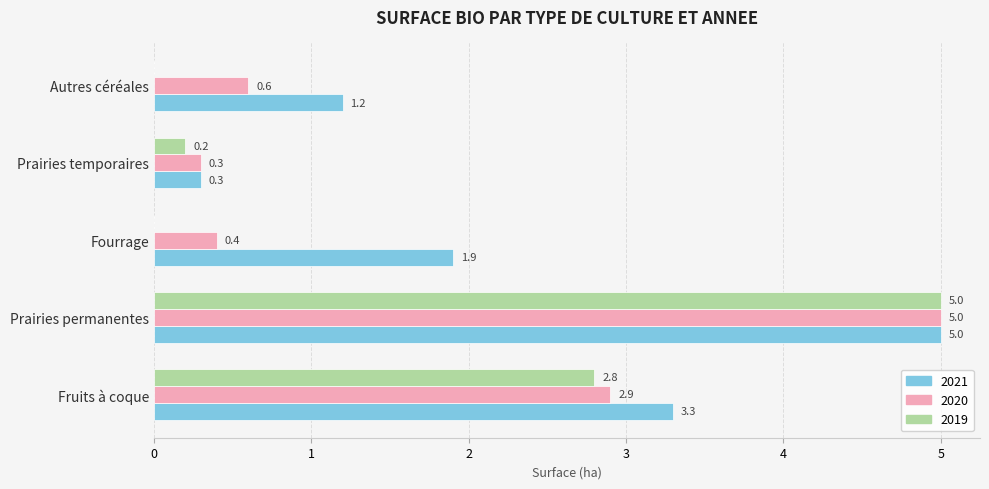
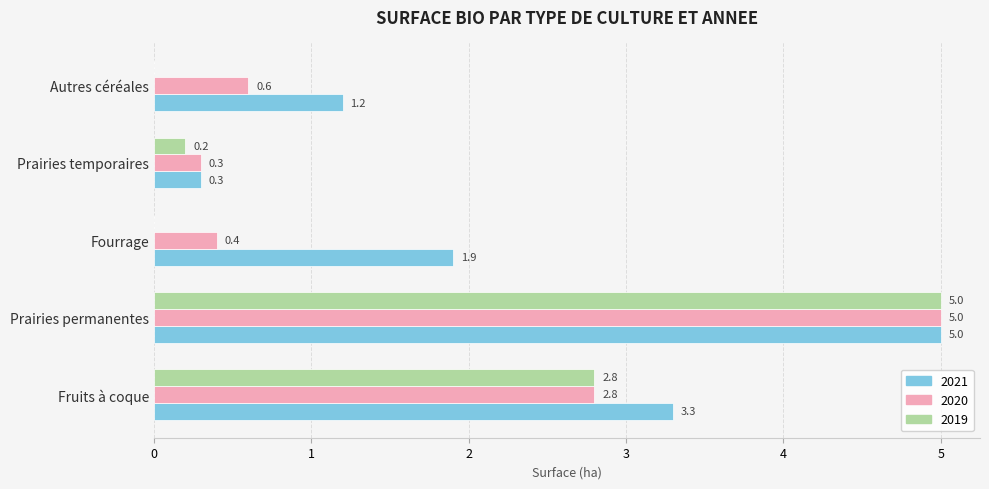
  {
    "2021": {
      "Autres céréales": 1.2,
      "Prairies temporaires": 0.3,
      "Fourrage": 1.9,
      "Prairies permanentes": 5.0,
      "Fruits à coque": 3.3
    },
    "2020": {
      "Autres céréales": 0.6,
      "Prairies temporaires": 0.3,
      "Fourrage": 0.4,
      "Prairies permanentes": 5.0,
-     "Fruits à coque": 2.9
+     "Fruits à coque": 2.8
    },
    "2019": {
      "Prairies temporaires": 0.2,
      "Prairies permanentes": 5.0,
      "Fruits à coque": 2.8
    }
  }
